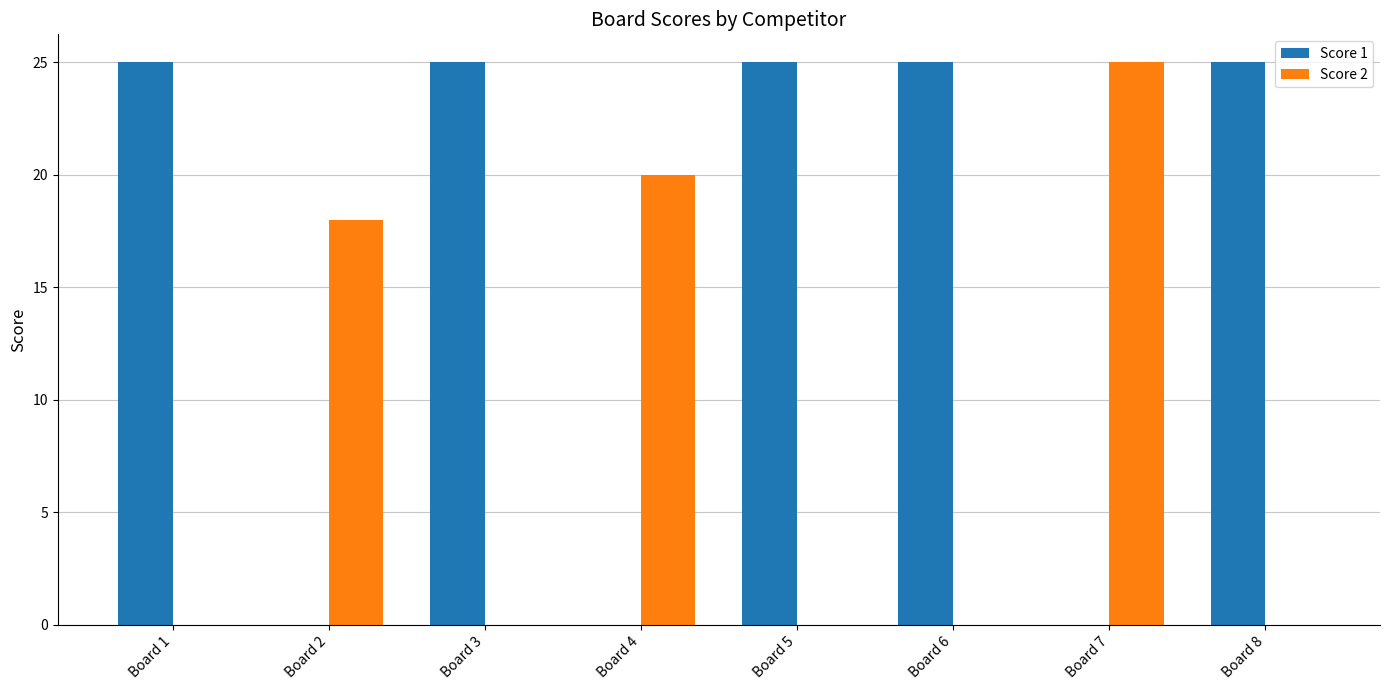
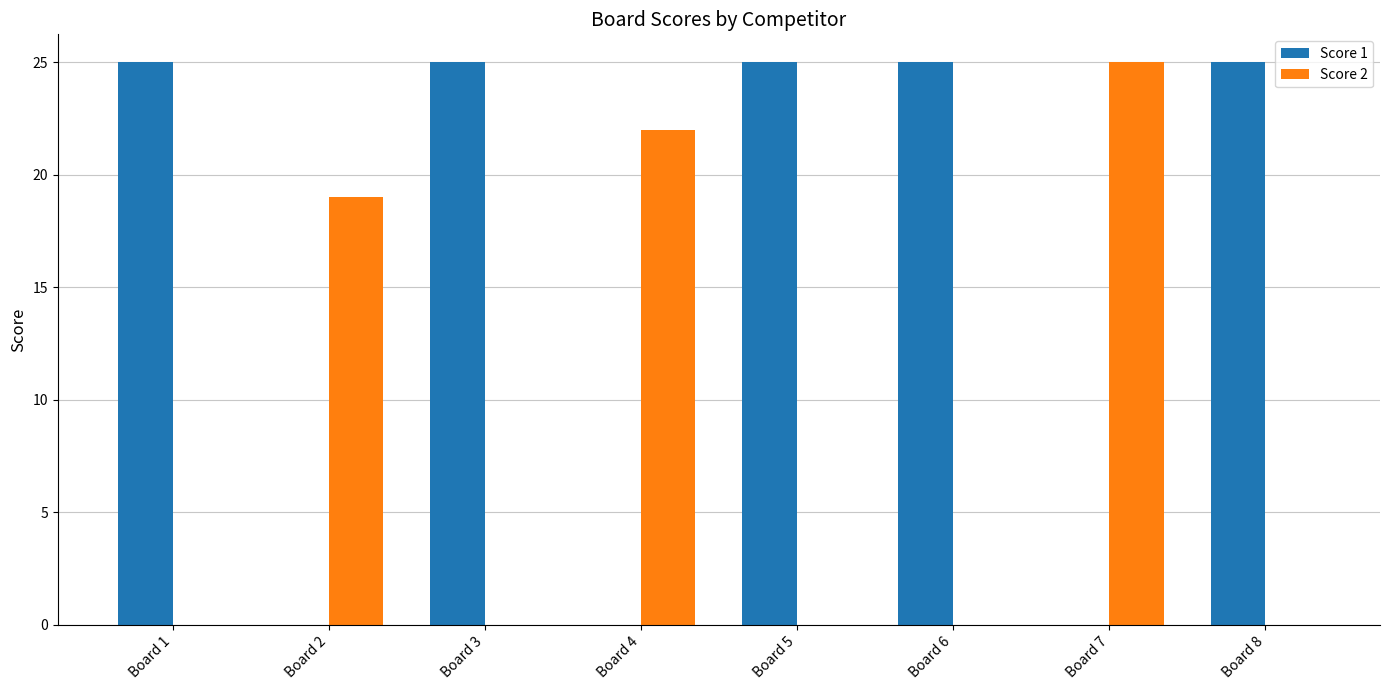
  {
    "Score 1": {
      "Board 1": 25,
      "Board 2": 0,
      "Board 3": 25,
      "Board 4": 0,
      "Board 5": 25,
      "Board 6": 25,
      "Board 7": 0,
      "Board 8": 25
    },
    "Score 2": {
      "Board 1": 0,
-     "Board 2": 18,
+     "Board 2": 19,
      "Board 3": 0,
-     "Board 4": 20,
+     "Board 4": 22,
      "Board 5": 0,
      "Board 6": 0,
      "Board 7": 25,
      "Board 8": 0
    }
  }
